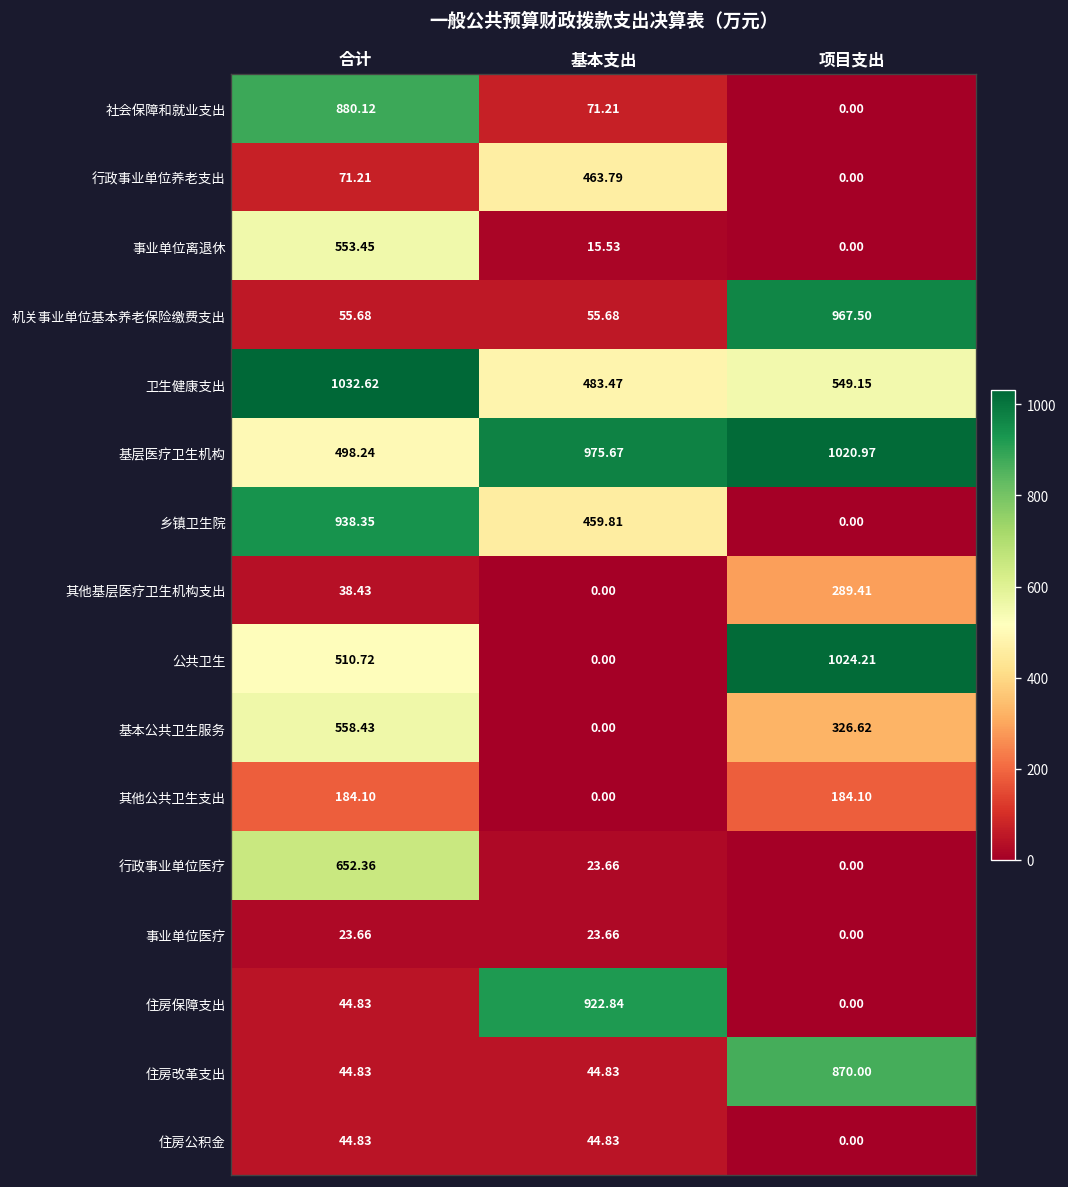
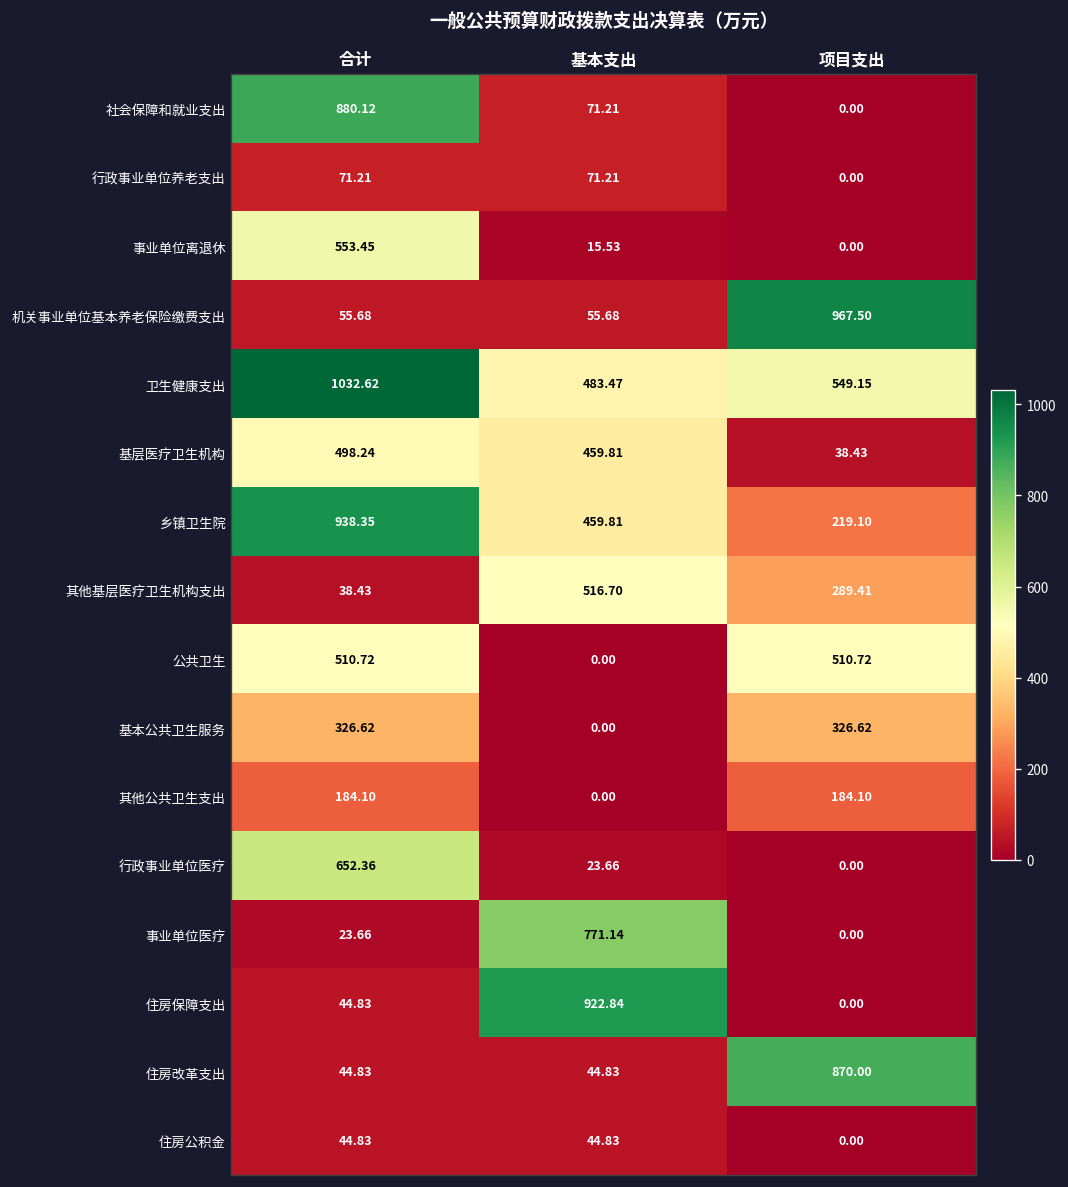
  {
    "社会保障和就业支出": {
      "合计": 880.12,
      "基本支出": 71.21,
      "项目支出": 0.00
    },
    "行政事业单位养老支出": {
      "合计": 71.21,
-     "基本支出": 463.79,
+     "基本支出": 71.21,
      "项目支出": 0.00
    },
    "事业单位离退休": {
      "合计": 553.45,
      "基本支出": 15.53,
      "项目支出": 0.00
    },
    "机关事业单位基本养老保险缴费支出": {
      "合计": 55.68,
      "基本支出": 55.68,
      "项目支出": 967.50
    },
    "卫生健康支出": {
      "合计": 1032.62,
      "基本支出": 483.47,
      "项目支出": 549.15
    },
    "基层医疗卫生机构": {
      "合计": 498.24,
-     "基本支出": 975.67,
-     "项目支出": 1020.97
+     "基本支出": 459.81,
+     "项目支出": 38.43
    },
    "乡镇卫生院": {
      "合计": 938.35,
      "基本支出": 459.81,
-     "项目支出": 0.00
+     "项目支出": 219.10
    },
    "其他基层医疗卫生机构支出": {
      "合计": 38.43,
-     "基本支出": 0.00,
+     "基本支出": 516.70,
      "项目支出": 289.41
    },
    "公共卫生": {
      "合计": 510.72,
      "基本支出": 0.00,
-     "项目支出": 1024.21
+     "项目支出": 510.72
    },
    "基本公共卫生服务": {
-     "合计": 558.43,
+     "合计": 326.62,
      "基本支出": 0.00,
      "项目支出": 326.62
    },
    "其他公共卫生支出": {
      "合计": 184.10,
      "基本支出": 0.00,
      "项目支出": 184.10
    },
    "行政事业单位医疗": {
      "合计": 652.36,
      "基本支出": 23.66,
      "项目支出": 0.00
    },
    "事业单位医疗": {
      "合计": 23.66,
-     "基本支出": 23.66,
+     "基本支出": 771.14,
      "项目支出": 0.00
    },
    "住房保障支出": {
      "合计": 44.83,
      "基本支出": 922.84,
      "项目支出": 0.00
    },
    "住房改革支出": {
      "合计": 44.83,
      "基本支出": 44.83,
      "项目支出": 870.00
    },
    "住房公积金": {
      "合计": 44.83,
      "基本支出": 44.83,
      "项目支出": 0.00
    }
  }
